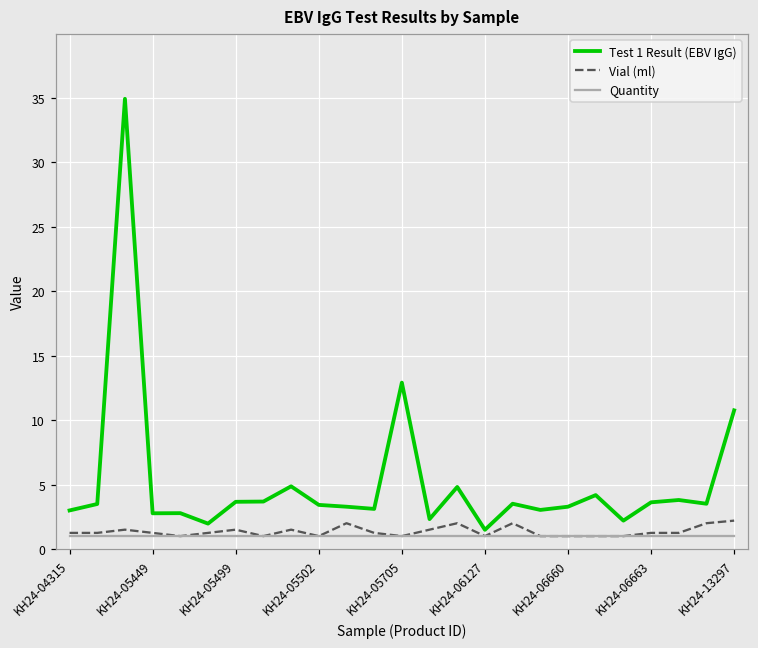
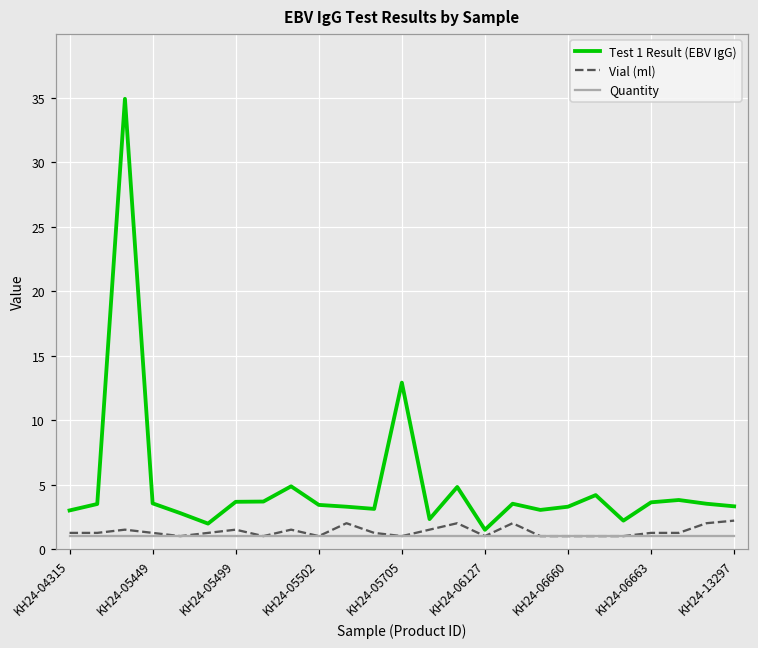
  {
    "Test 1 Result (EBV IgG)": {
      "KH24-04315": 3.0,
-     "KH24-05449": 2.8,
+     "KH24-05449": 3.5,
      "KH24-05499": 3.7,
      "KH24-05502": 3.4,
      "KH24-05705": 12.9,
      "KH24-06127": 1.5,
      "KH24-06660": 3.3,
      "KH24-06663": 3.6,
-     "KH24-13297": 10.8
+     "KH24-13297": 3.3
    },
    "Vial (ml)": {
      "KH24-04315": 1.3,
      "KH24-05449": 1.3,
      "KH24-05499": 1.5,
      "KH24-06663": 1.3,
      "KH24-13297": 2.2
    },
    "Quantity": {
      "KH24-04315": 1.0,
      "KH24-05449": 1.0,
      "KH24-05499": 1.0,
      "KH24-06663": 1.0,
      "KH24-13297": 1.0
    }
  }
